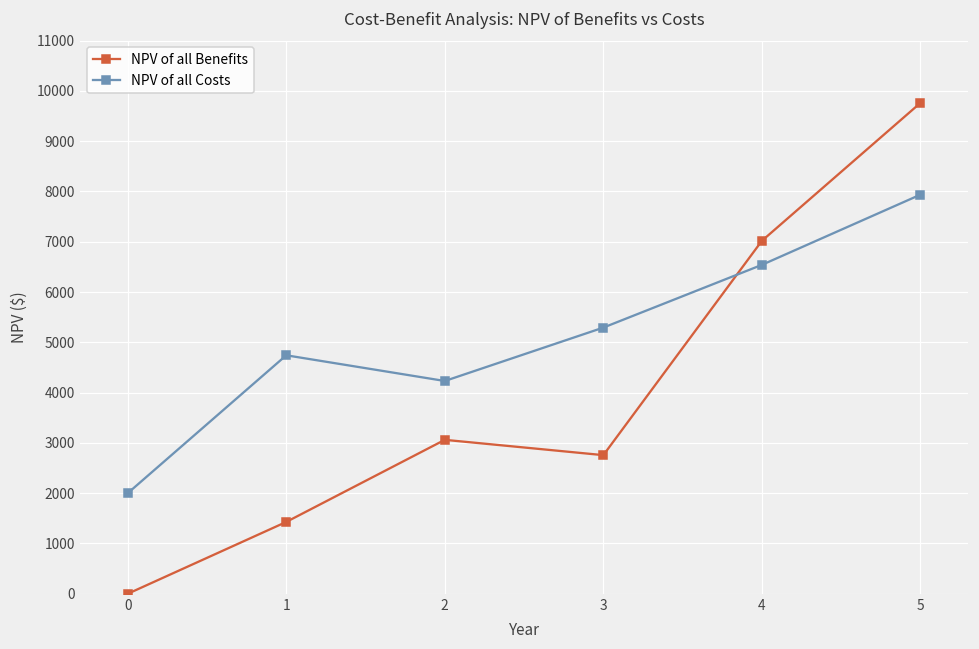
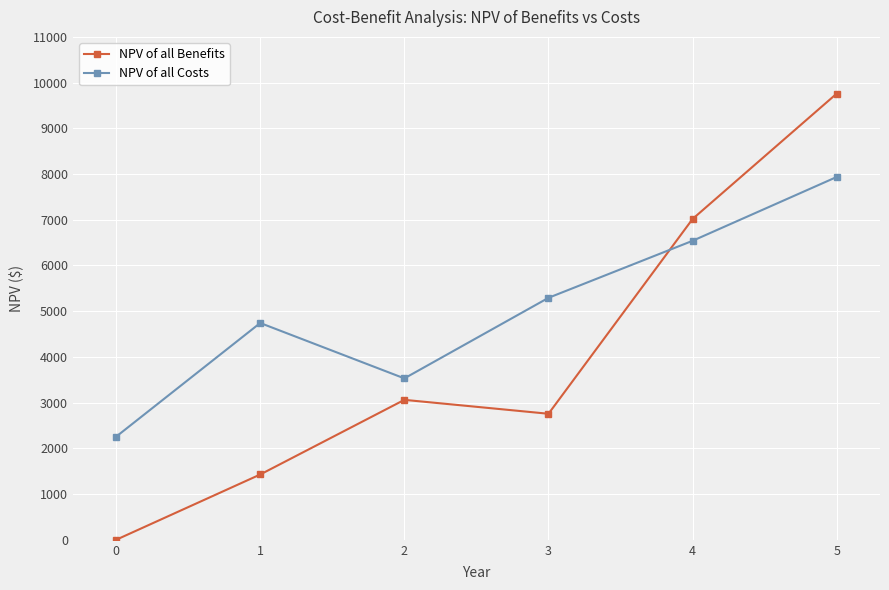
  {
    "NPV of all Benefits": {
      "0": 0,
      "1": 1400,
      "2": 3100,
      "3": 2800,
      "4": 7000,
      "5": 9800
    },
    "NPV of all Costs": {
-     "0": 2000,
+     "0": 2300,
      "1": 4700,
-     "2": 4200,
+     "2": 3500,
      "3": 5300,
      "4": 6500,
      "5": 7900
    }
  }
